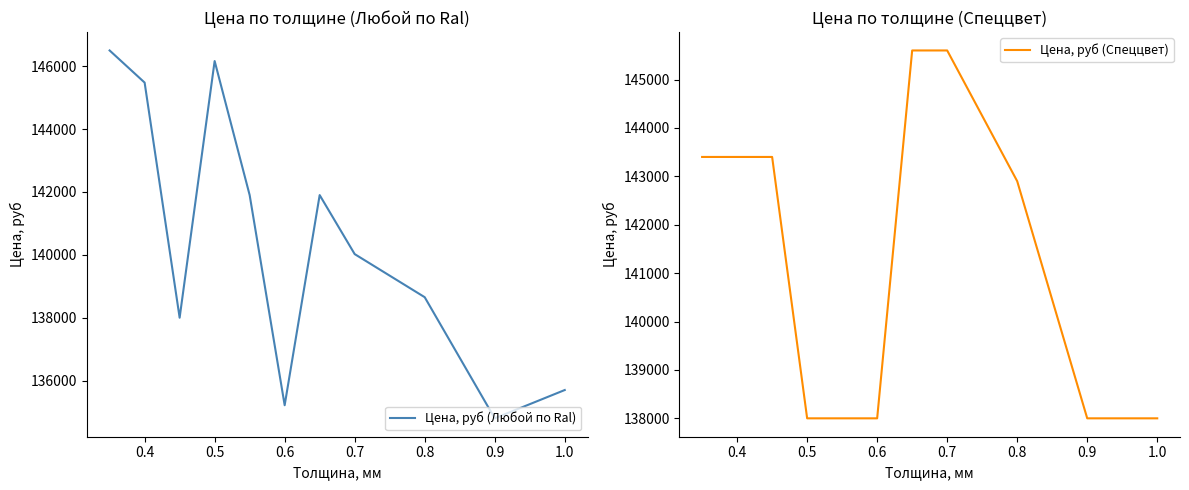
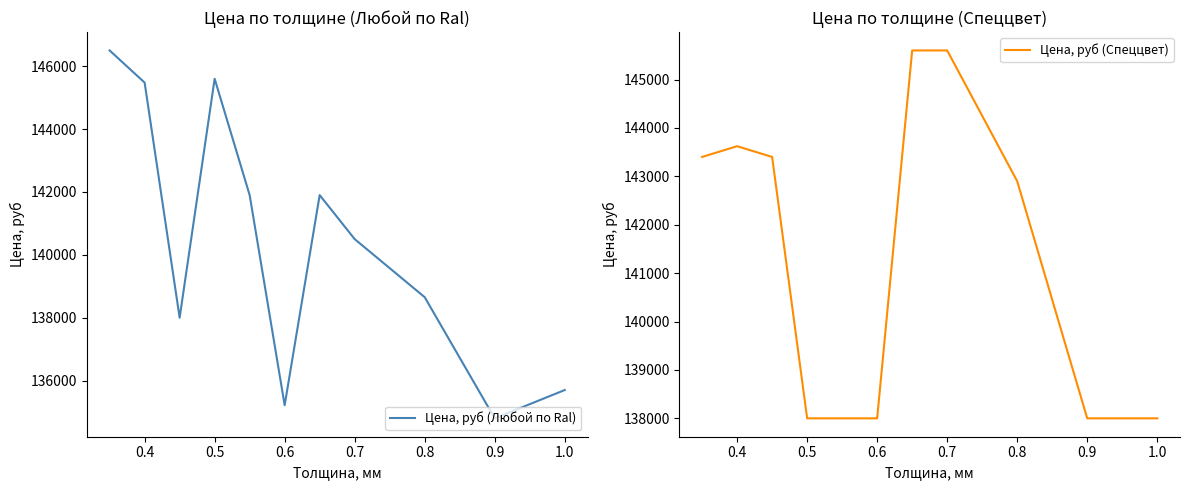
  {
    "Цена по толщине (Любой по Ral)": {
      "0.4": 145500,
-     "0.5": 146200,
+     "0.5": 145600,
      "0.6": 135200,
-     "0.7": 140000,
+     "0.7": 140500,
      "0.8": 138700,
      "1.0": 135700
    },
    "Цена по толщине (Спеццвет)": {
-     "0.4": 143400,
+     "0.4": 143600,
      "0.5": 138000,
      "0.6": 138000,
      "0.7": 145600,
      "0.8": 142900,
      "0.9": 138000,
      "1.0": 138000
    }
  }
